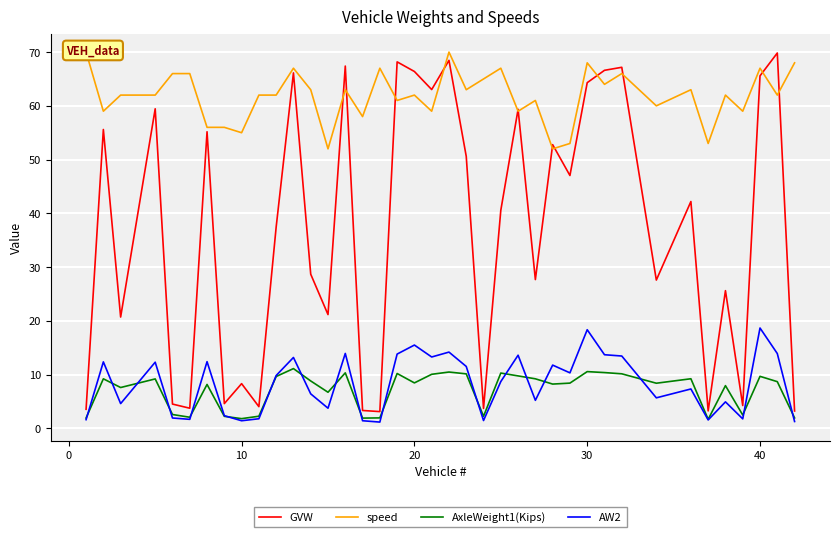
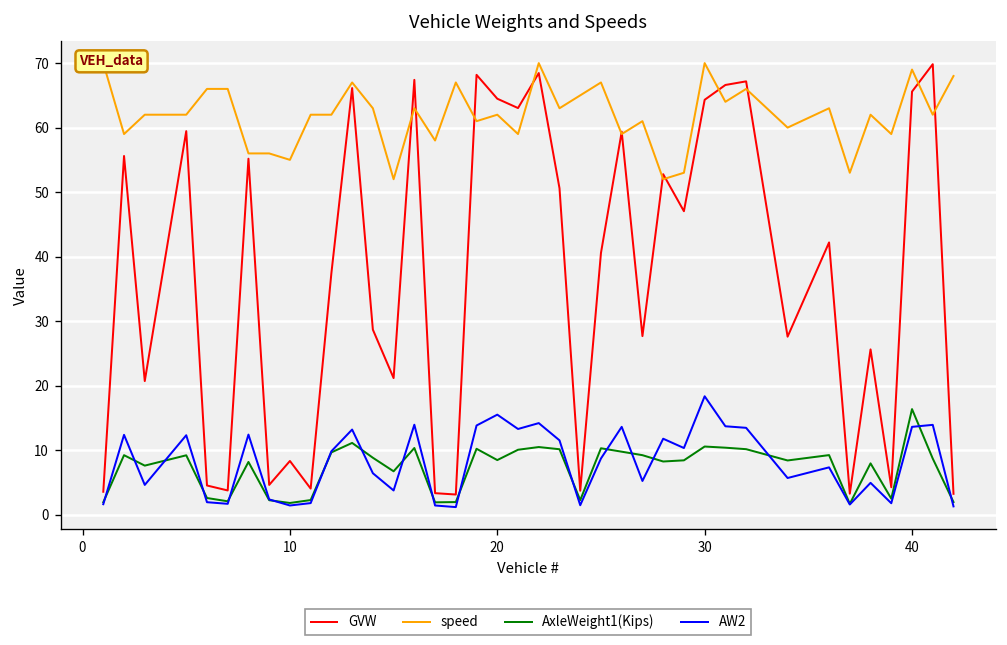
  {
    "GVW": {
      "10": 8,
-     "20": 66,
+     "20": 64,
      "30": 64,
      "40": 66
    },
    "speed": {
      "10": 55,
      "20": 62,
-     "30": 68,
-     "40": 67
+     "30": 70,
+     "40": 69
    },
    "AxleWeight1(Kips)": {
      "20": 8,
      "30": 11,
-     "40": 10
+     "40": 16
    },
    "AW2": {
      "20": 16,
      "30": 18,
-     "40": 19
+     "40": 14
    }
  }
